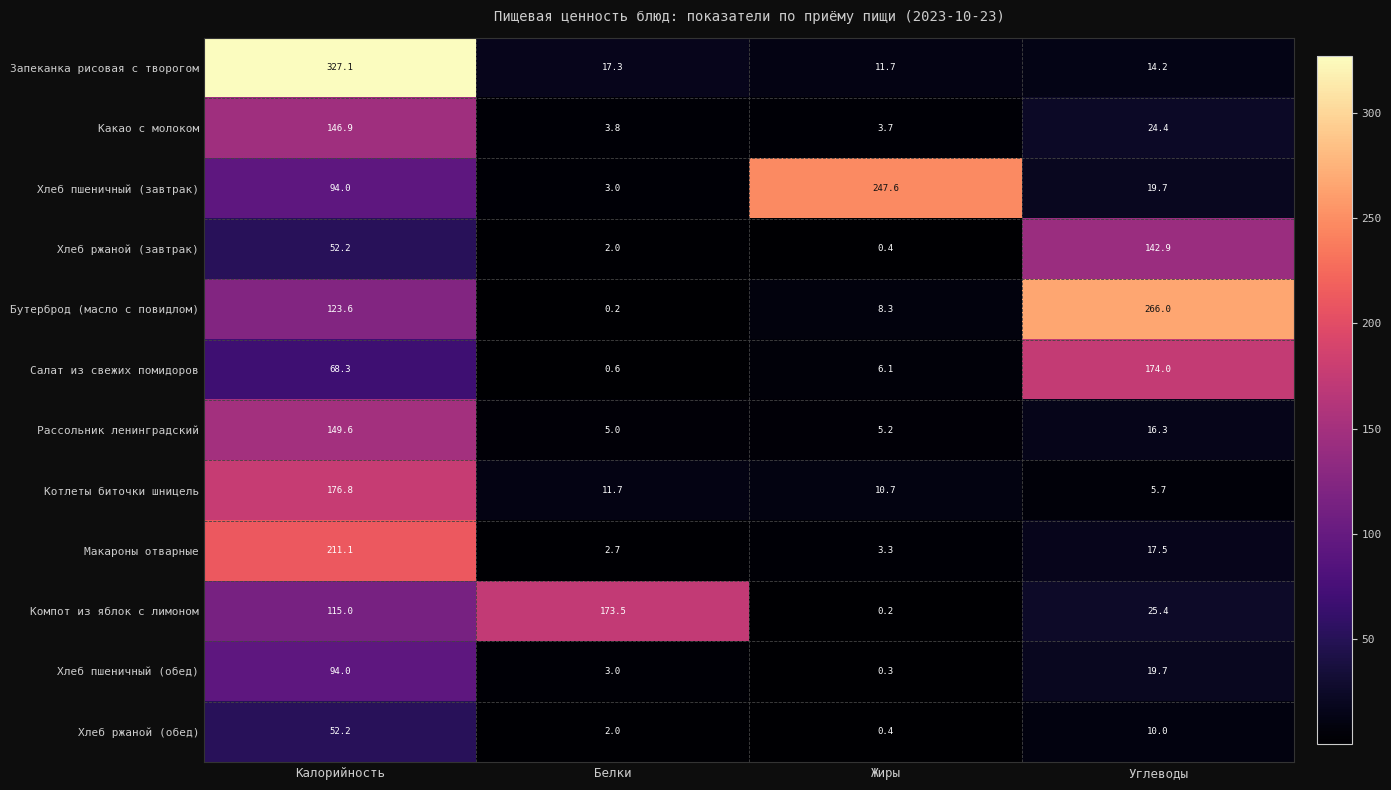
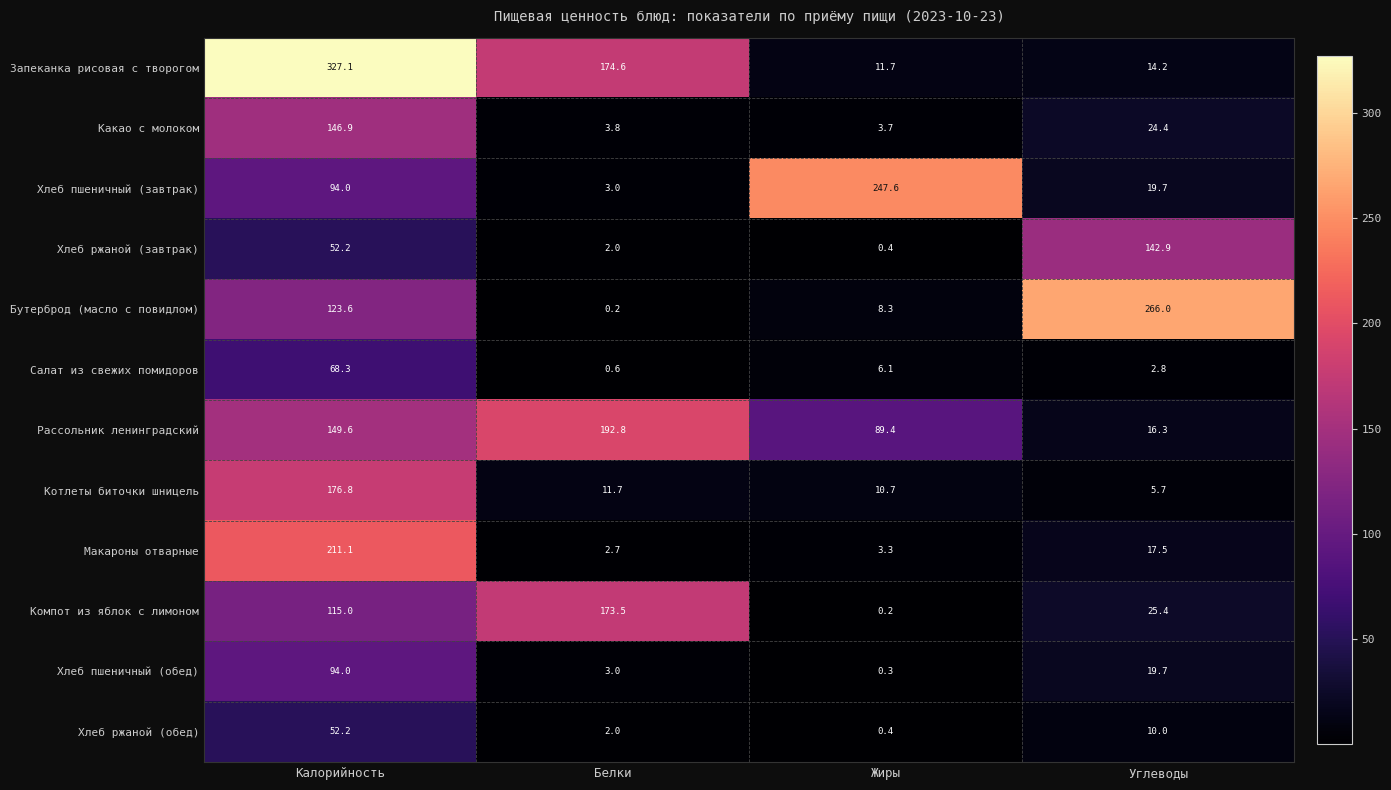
  {
    "Запеканка рисовая с творогом": {
      "Калорийность": 327.1,
-     "Белки": 17.3,
+     "Белки": 174.6,
      "Жиры": 11.7,
      "Углеводы": 14.2
    },
    "Какао с молоком": {
      "Калорийность": 146.9,
      "Белки": 3.8,
      "Жиры": 3.7,
      "Углеводы": 24.4
    },
    "Хлеб пшеничный (завтрак)": {
      "Калорийность": 94.0,
      "Белки": 3.0,
      "Жиры": 247.6,
      "Углеводы": 19.7
    },
    "Хлеб ржаной (завтрак)": {
      "Калорийность": 52.2,
      "Белки": 2.0,
      "Жиры": 0.4,
      "Углеводы": 142.9
    },
    "Бутерброд (масло с повидлом)": {
      "Калорийность": 123.6,
      "Белки": 0.2,
      "Жиры": 8.3,
      "Углеводы": 266.0
    },
    "Салат из свежих помидоров": {
      "Калорийность": 68.3,
      "Белки": 0.6,
      "Жиры": 6.1,
-     "Углеводы": 174.0
+     "Углеводы": 2.8
    },
    "Рассольник ленинградский": {
      "Калорийность": 149.6,
-     "Белки": 5.0,
-     "Жиры": 5.2,
+     "Белки": 192.8,
+     "Жиры": 89.4,
      "Углеводы": 16.3
    },
    "Котлеты биточки шницель": {
      "Калорийность": 176.8,
      "Белки": 11.7,
      "Жиры": 10.7,
      "Углеводы": 5.7
    },
    "Макароны отварные": {
      "Калорийность": 211.1,
      "Белки": 2.7,
      "Жиры": 3.3,
      "Углеводы": 17.5
    },
    "Компот из яблок с лимоном": {
      "Калорийность": 115.0,
      "Белки": 173.5,
      "Жиры": 0.2,
      "Углеводы": 25.4
    },
    "Хлеб пшеничный (обед)": {
      "Калорийность": 94.0,
      "Белки": 3.0,
      "Жиры": 0.3,
      "Углеводы": 19.7
    },
    "Хлеб ржаной (обед)": {
      "Калорийность": 52.2,
      "Белки": 2.0,
      "Жиры": 0.4,
      "Углеводы": 10.0
    }
  }
